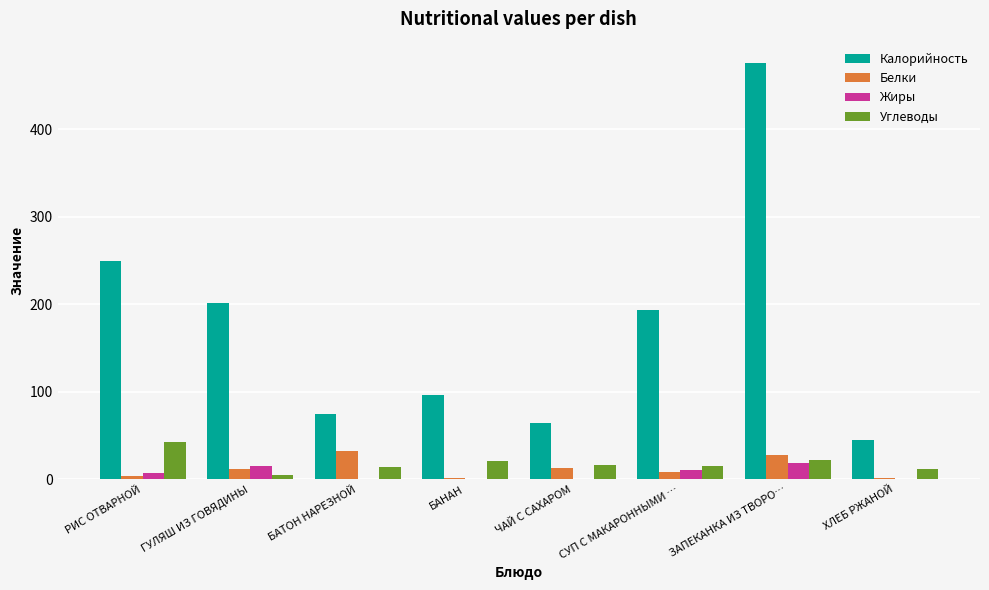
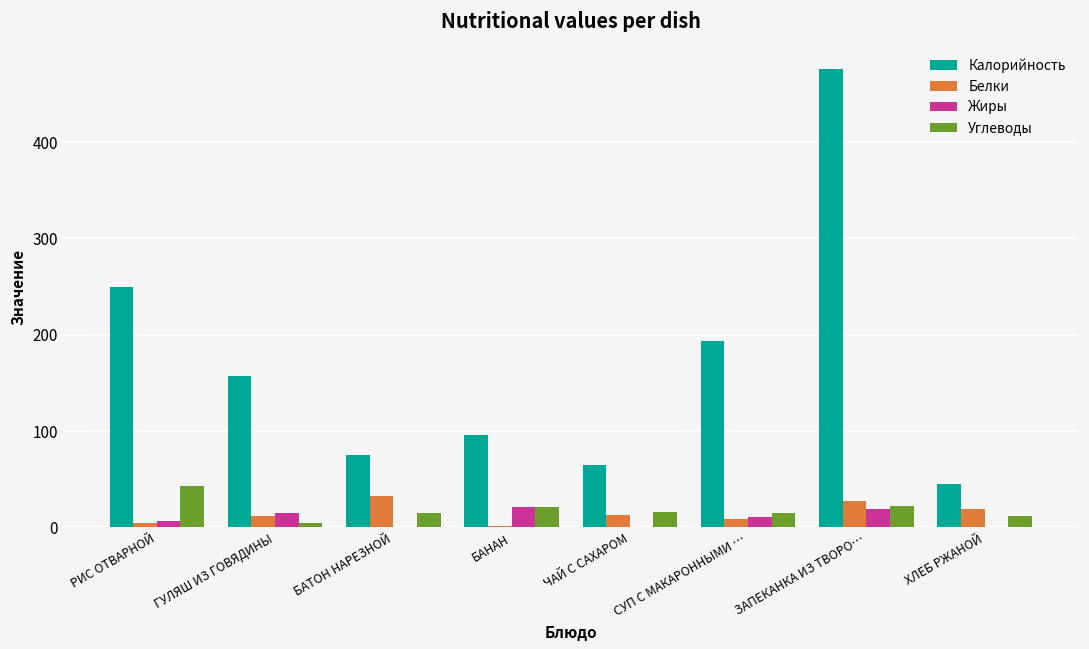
  {
    "Калорийность": {
      "РИС ОТВАРНОЙ": 250,
-     "ГУЛЯШ ИЗ ГОВЯДИНЫ": 200,
+     "ГУЛЯШ ИЗ ГОВЯДИНЫ": 160,
      "БАТОН НАРЕЗНОЙ": 70,
      "БАНАН": 100,
      "ЧАЙ С САХАРОМ": 60,
      "СУП С МАКАРОННЫМИ …": 190,
      "ЗАПЕКАНКА ИЗ ТВОРО…": 480,
      "ХЛЕБ РЖАНОЙ": 40
    },
    "Белки": {
      "РИС ОТВАРНОЙ": 0,
      "ГУЛЯШ ИЗ ГОВЯДИНЫ": 10,
      "БАТОН НАРЕЗНОЙ": 30,
      "ЧАЙ С САХАРОМ": 10,
      "СУП С МАКАРОННЫМИ …": 10,
      "ЗАПЕКАНКА ИЗ ТВОРО…": 30,
-     "ХЛЕБ РЖАНОЙ": 0
+     "ХЛЕБ РЖАНОЙ": 20
    },
    "Жиры": {
      "РИС ОТВАРНОЙ": 10,
      "ГУЛЯШ ИЗ ГОВЯДИНЫ": 10,
-     "БАНАН": 0,
+     "БАНАН": 20,
      "СУП С МАКАРОННЫМИ …": 10,
      "ЗАПЕКАНКА ИЗ ТВОРО…": 20
    },
    "Углеводы": {
      "РИС ОТВАРНОЙ": 40,
      "ГУЛЯШ ИЗ ГОВЯДИНЫ": 0,
      "БАТОН НАРЕЗНОЙ": 10,
      "БАНАН": 20,
      "ЧАЙ С САХАРОМ": 20,
      "СУП С МАКАРОННЫМИ …": 20,
      "ЗАПЕКАНКА ИЗ ТВОРО…": 20,
      "ХЛЕБ РЖАНОЙ": 10
    }
  }
